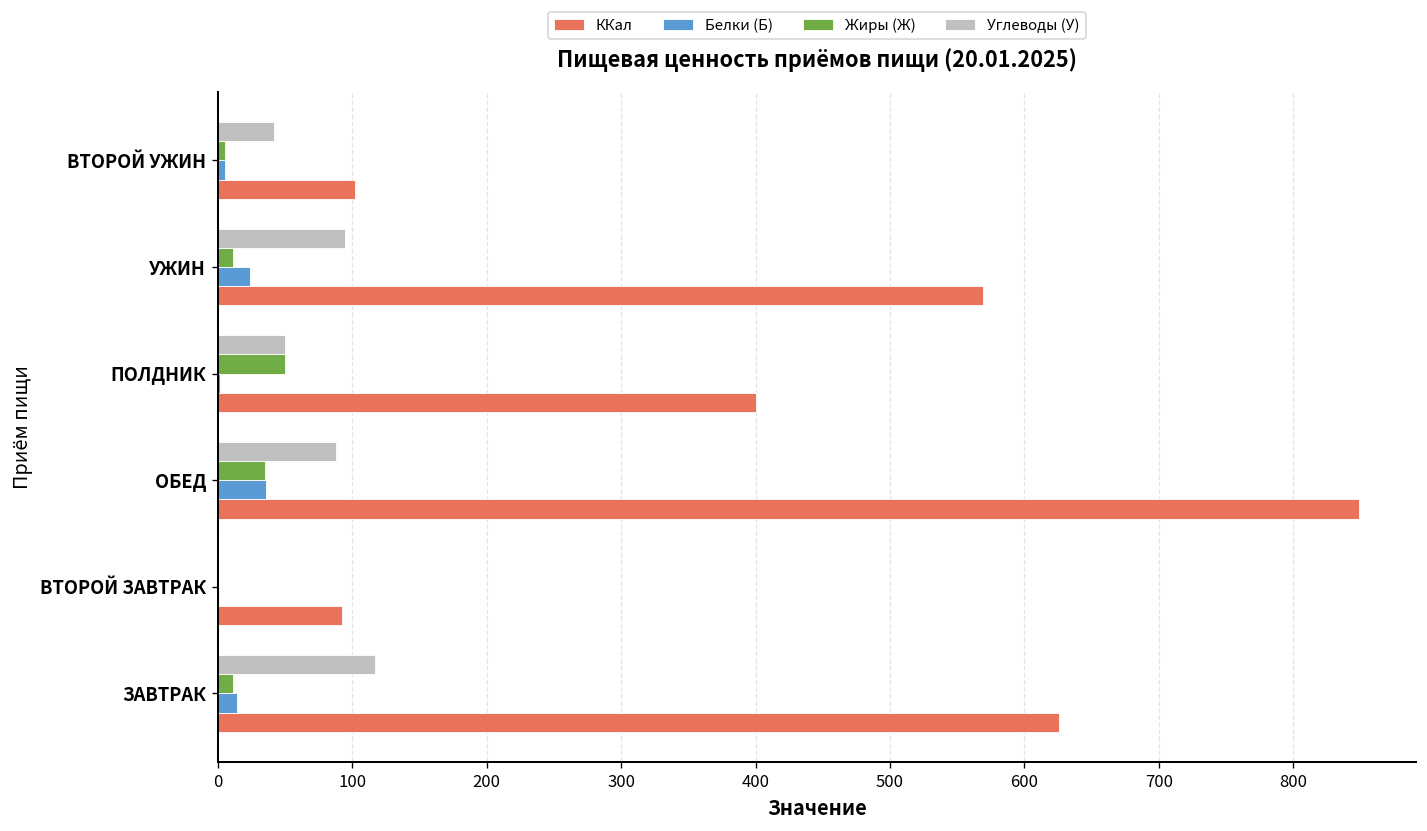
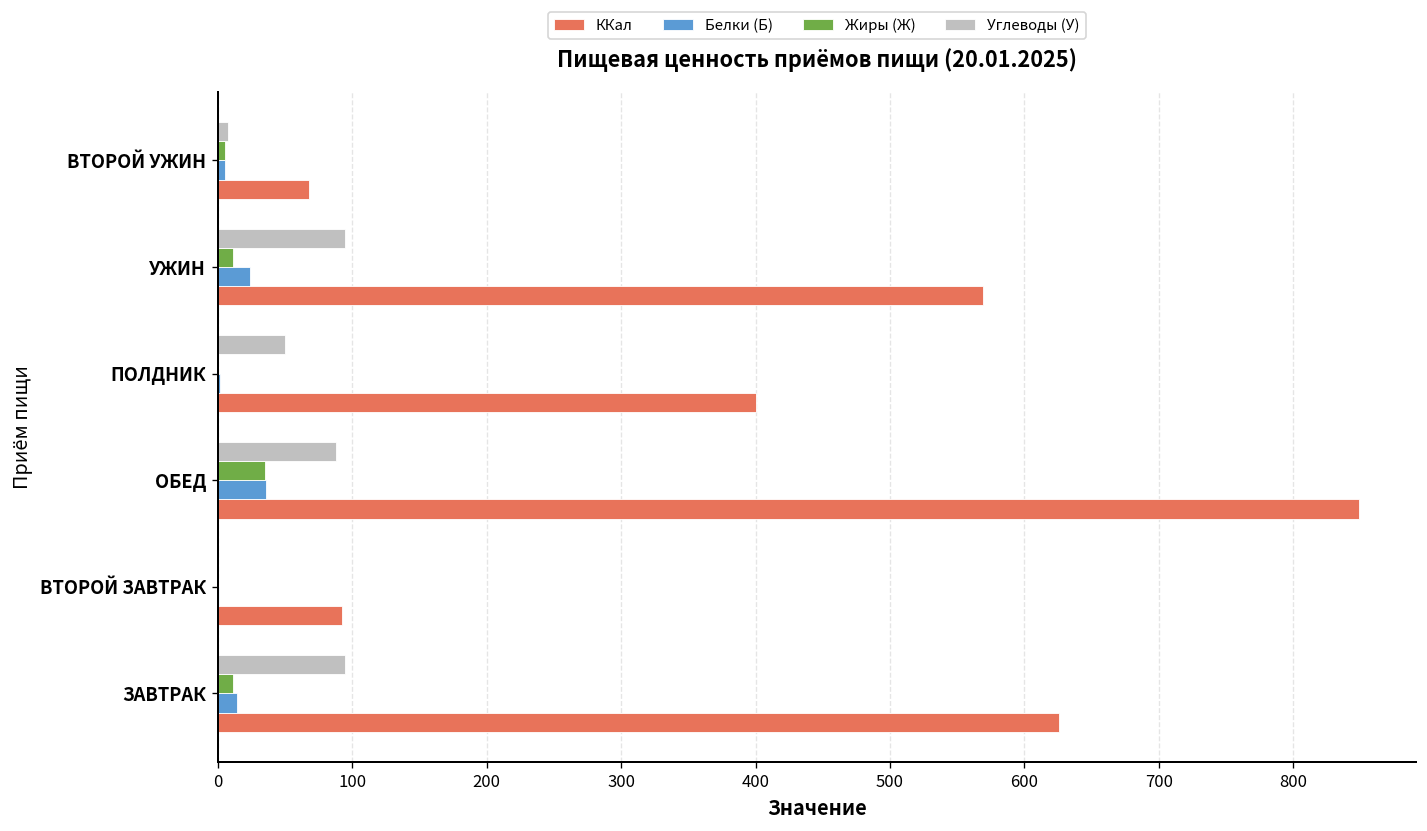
  {
    "ККал": {
-     "ВТОРОЙ УЖИН": 102,
+     "ВТОРОЙ УЖИН": 68,
      "УЖИН": 569,
      "ПОЛДНИК": 400,
      "ОБЕД": 849,
      "ВТОРОЙ ЗАВТРАК": 92,
      "ЗАВТРАК": 626
    },
    "Белки (Б)": {
      "ВТОРОЙ УЖИН": 5,
      "УЖИН": 24,
      "ОБЕД": 36,
      "ЗАВТРАК": 14
    },
    "Жиры (Ж)": {
      "ВТОРОЙ УЖИН": 6,
      "УЖИН": 11,
-     "ПОЛДНИК": 50,
+     "ПОЛДНИК": 0,
      "ОБЕД": 35,
      "ЗАВТРАК": 11
    },
    "Углеводы (У)": {
-     "ВТОРОЙ УЖИН": 42,
+     "ВТОРОЙ УЖИН": 7,
      "УЖИН": 94,
      "ПОЛДНИК": 50,
      "ОБЕД": 88,
-     "ЗАВТРАК": 117
+     "ЗАВТРАК": 94
    }
  }
